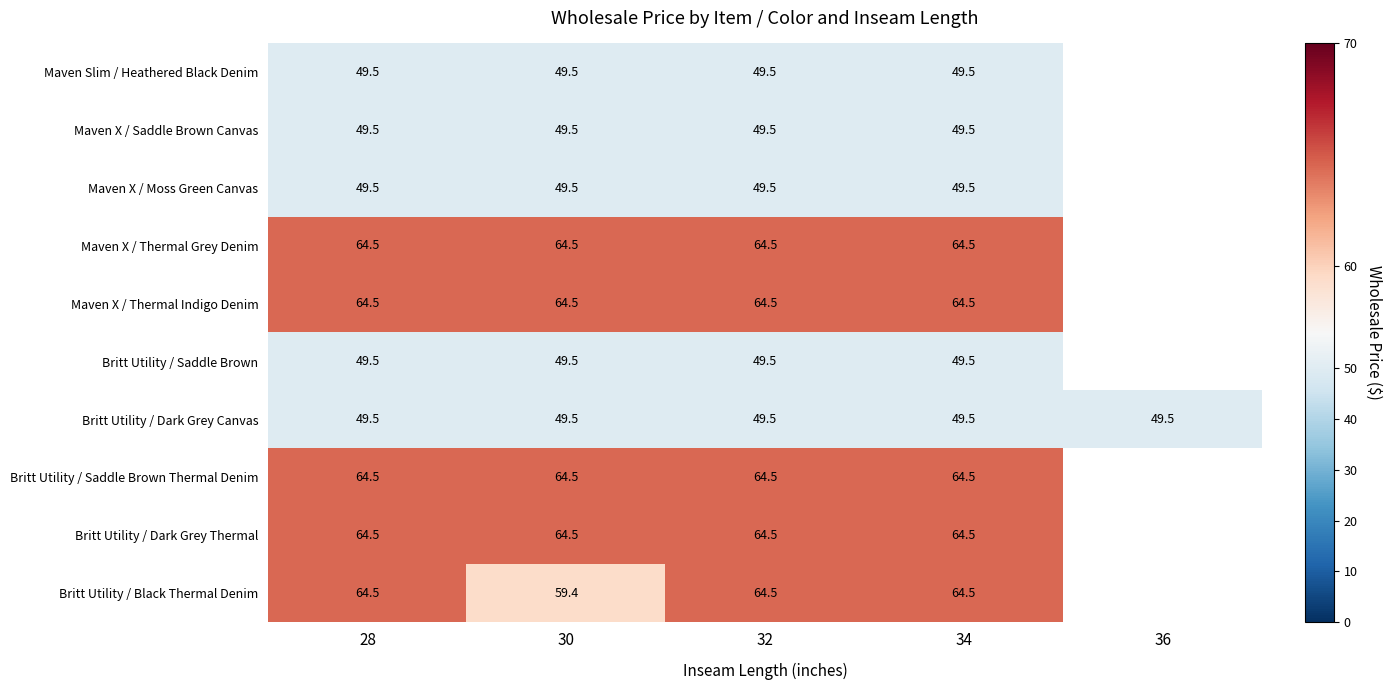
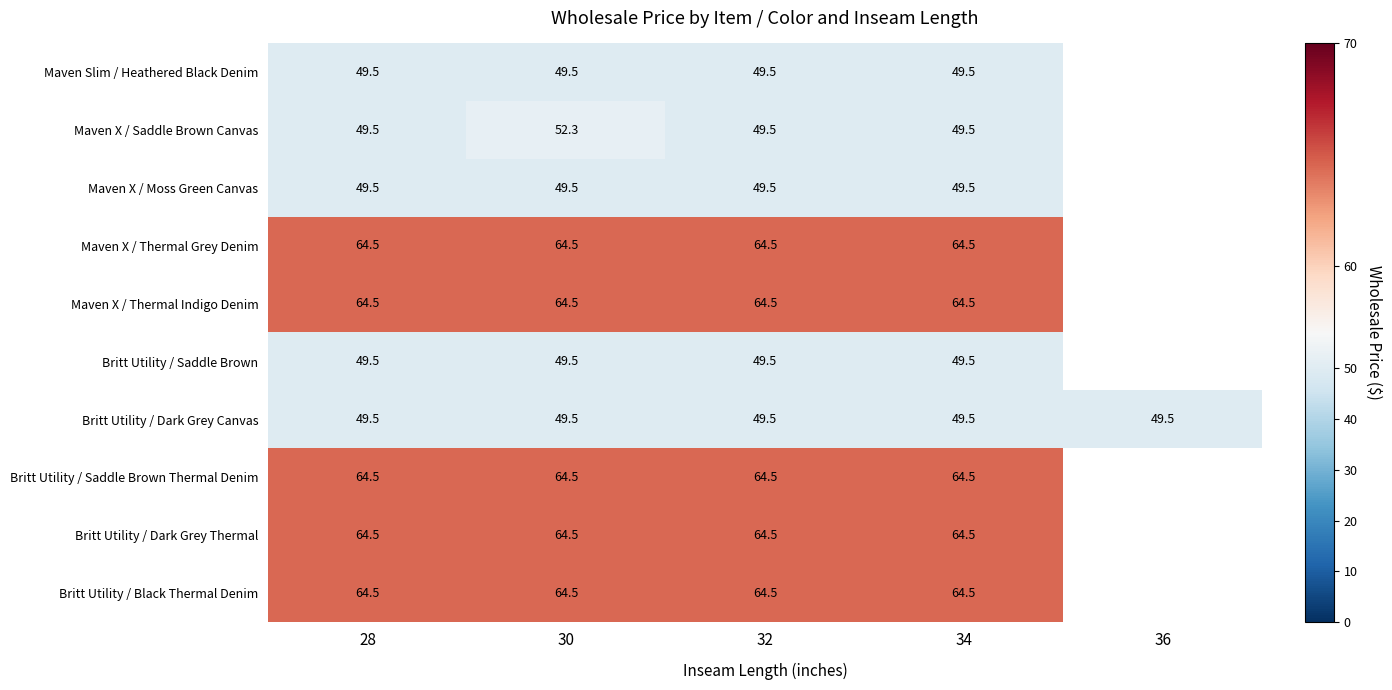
  {
    "Maven Slim / Heathered Black Denim": {
      "28": 49.5,
      "30": 49.5,
      "32": 49.5,
      "34": 49.5
    },
    "Maven X / Saddle Brown Canvas": {
      "28": 49.5,
-     "30": 49.5,
+     "30": 52.3,
      "32": 49.5,
      "34": 49.5
    },
    "Maven X / Moss Green Canvas": {
      "28": 49.5,
      "30": 49.5,
      "32": 49.5,
      "34": 49.5
    },
    "Maven X / Thermal Grey Denim": {
      "28": 64.5,
      "30": 64.5,
      "32": 64.5,
      "34": 64.5
    },
    "Maven X / Thermal Indigo Denim": {
      "28": 64.5,
      "30": 64.5,
      "32": 64.5,
      "34": 64.5
    },
    "Britt Utility / Saddle Brown": {
      "28": 49.5,
      "30": 49.5,
      "32": 49.5,
      "34": 49.5
    },
    "Britt Utility / Dark Grey Canvas": {
      "28": 49.5,
      "30": 49.5,
      "32": 49.5,
      "34": 49.5,
      "36": 49.5
    },
    "Britt Utility / Saddle Brown Thermal Denim": {
      "28": 64.5,
      "30": 64.5,
      "32": 64.5,
      "34": 64.5
    },
    "Britt Utility / Dark Grey Thermal": {
      "28": 64.5,
      "30": 64.5,
      "32": 64.5,
      "34": 64.5
    },
    "Britt Utility / Black Thermal Denim": {
      "28": 64.5,
-     "30": 59.4,
+     "30": 64.5,
      "32": 64.5,
      "34": 64.5
    }
  }
